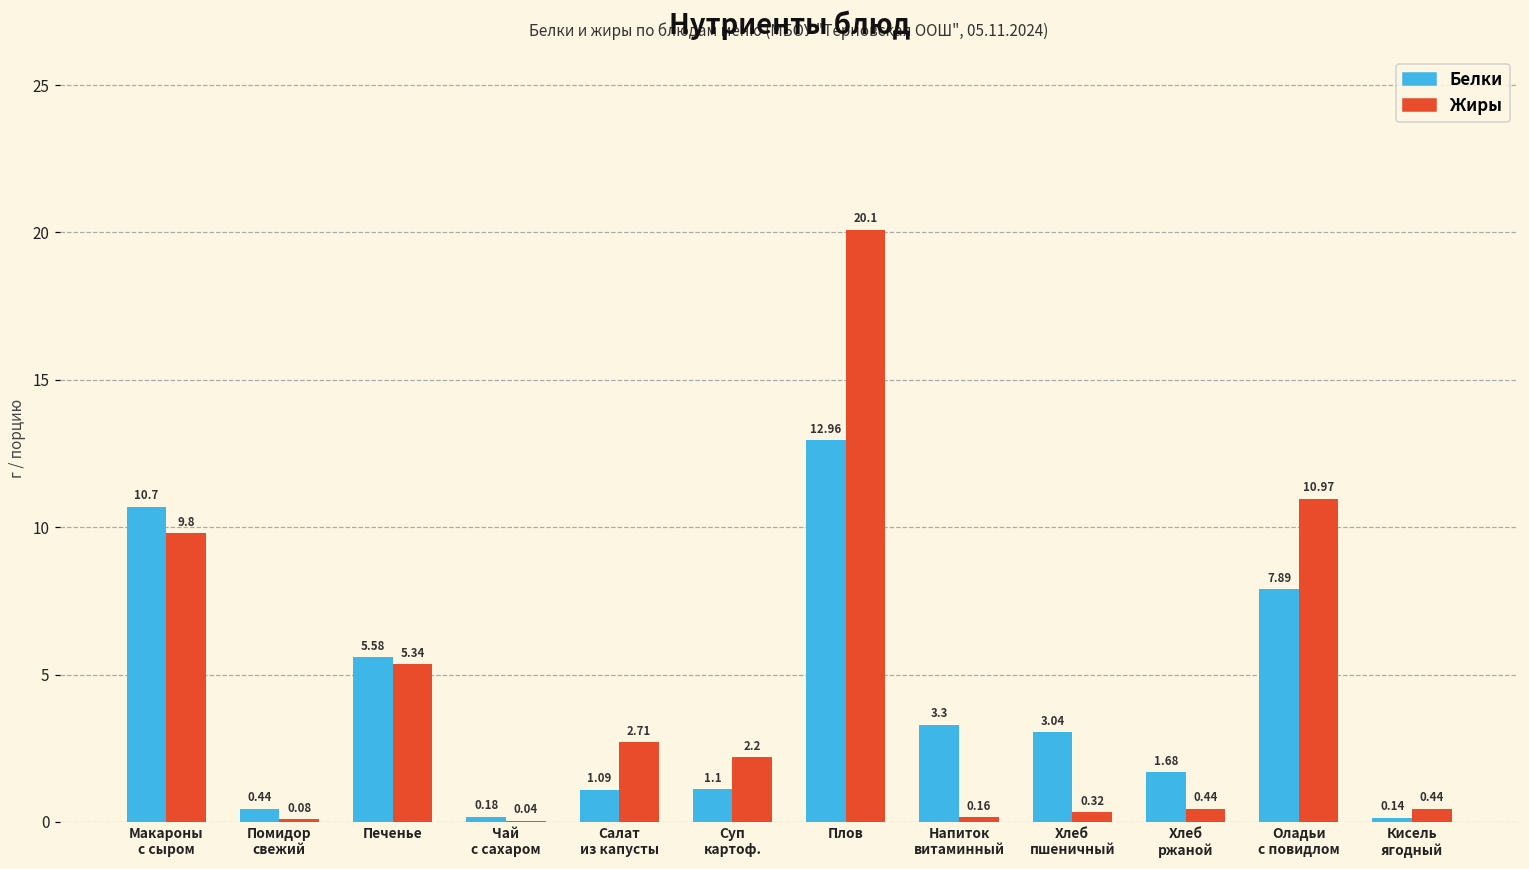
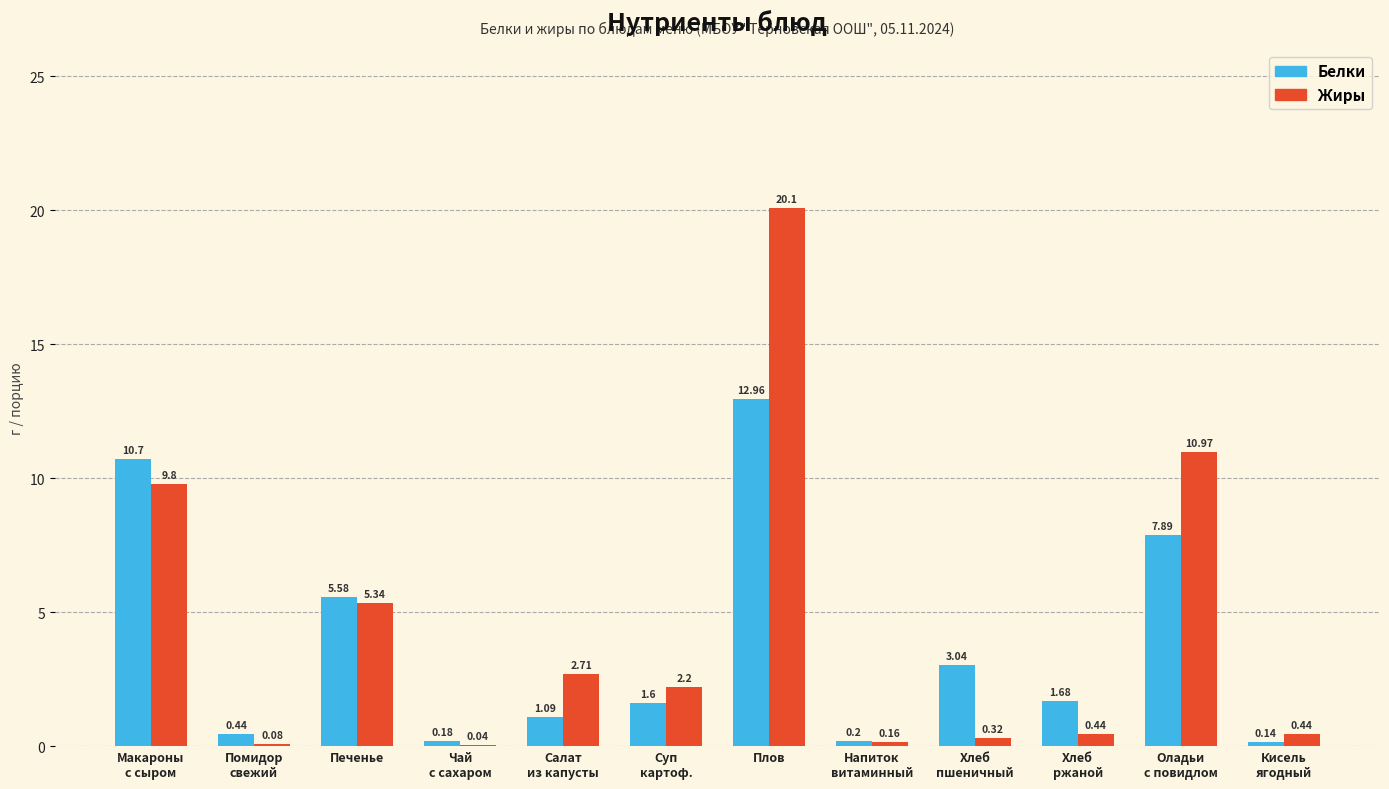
  {
    "Белки": {
      "Макароны с сыром": 10.7,
      "Помидор свежий": 0.44,
      "Печенье": 5.58,
      "Чай с сахаром": 0.18,
      "Салат из капусты": 1.09,
-     "Суп картоф.": 1.1,
+     "Суп картоф.": 1.6,
      "Плов": 12.96,
-     "Напиток витаминный": 3.3,
+     "Напиток витаминный": 0.2,
      "Хлеб пшеничный": 3.04,
      "Хлеб ржаной": 1.68,
      "Оладьи с повидлом": 7.89,
      "Кисель ягодный": 0.14
    },
    "Жиры": {
      "Макароны с сыром": 9.8,
      "Помидор свежий": 0.08,
      "Печенье": 5.34,
      "Чай с сахаром": 0.04,
      "Салат из капусты": 2.71,
      "Суп картоф.": 2.2,
      "Плов": 20.1,
      "Напиток витаминный": 0.16,
      "Хлеб пшеничный": 0.32,
      "Хлеб ржаной": 0.44,
      "Оладьи с повидлом": 10.97,
      "Кисель ягодный": 0.44
    }
  }
